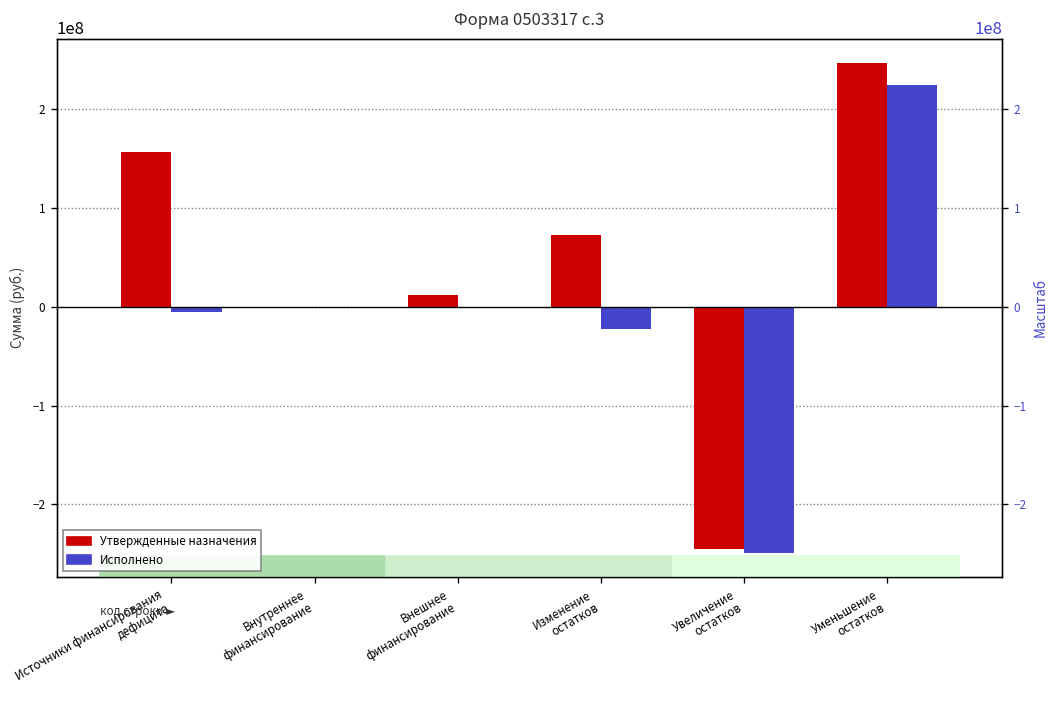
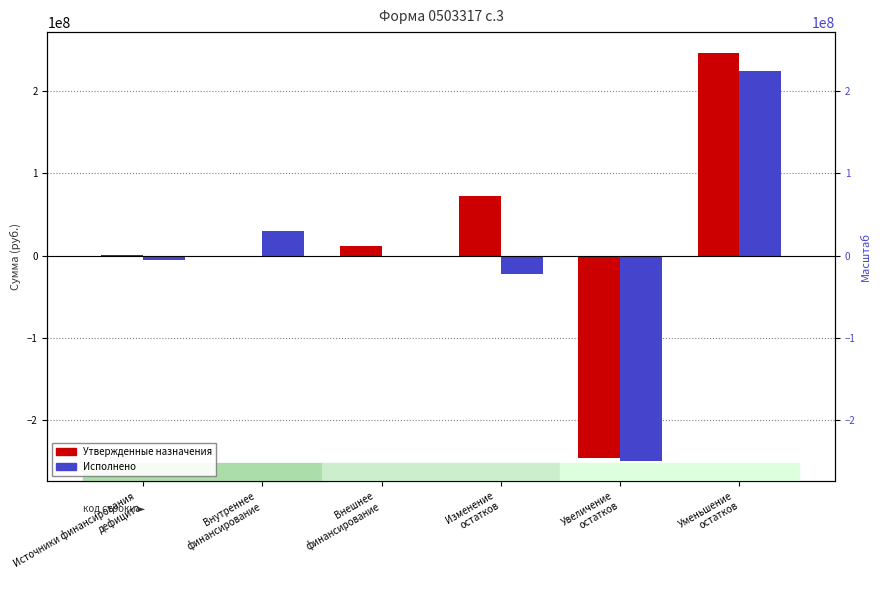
  {
    "Утвержденные назначения": {
-     "Источники финансирования дефицита": 160000000,
+     "Источники финансирования дефицита": 0,
      "Внутреннее финансирование": 0,
      "Внешнее финансирование": 10000000,
      "Изменение остатков": 70000000,
      "Увеличение остатков": -250000000,
      "Уменьшение остатков": 250000000
    },
    "Исполнено": {
      "Источники финансирования дефицита": -10000000,
-     "Внутреннее финансирование": 0,
+     "Внутреннее финансирование": 30000000,
      "Внешнее финансирование": 0,
      "Изменение остатков": -20000000,
      "Увеличение остатков": -250000000,
      "Уменьшение остатков": 220000000
    }
  }
